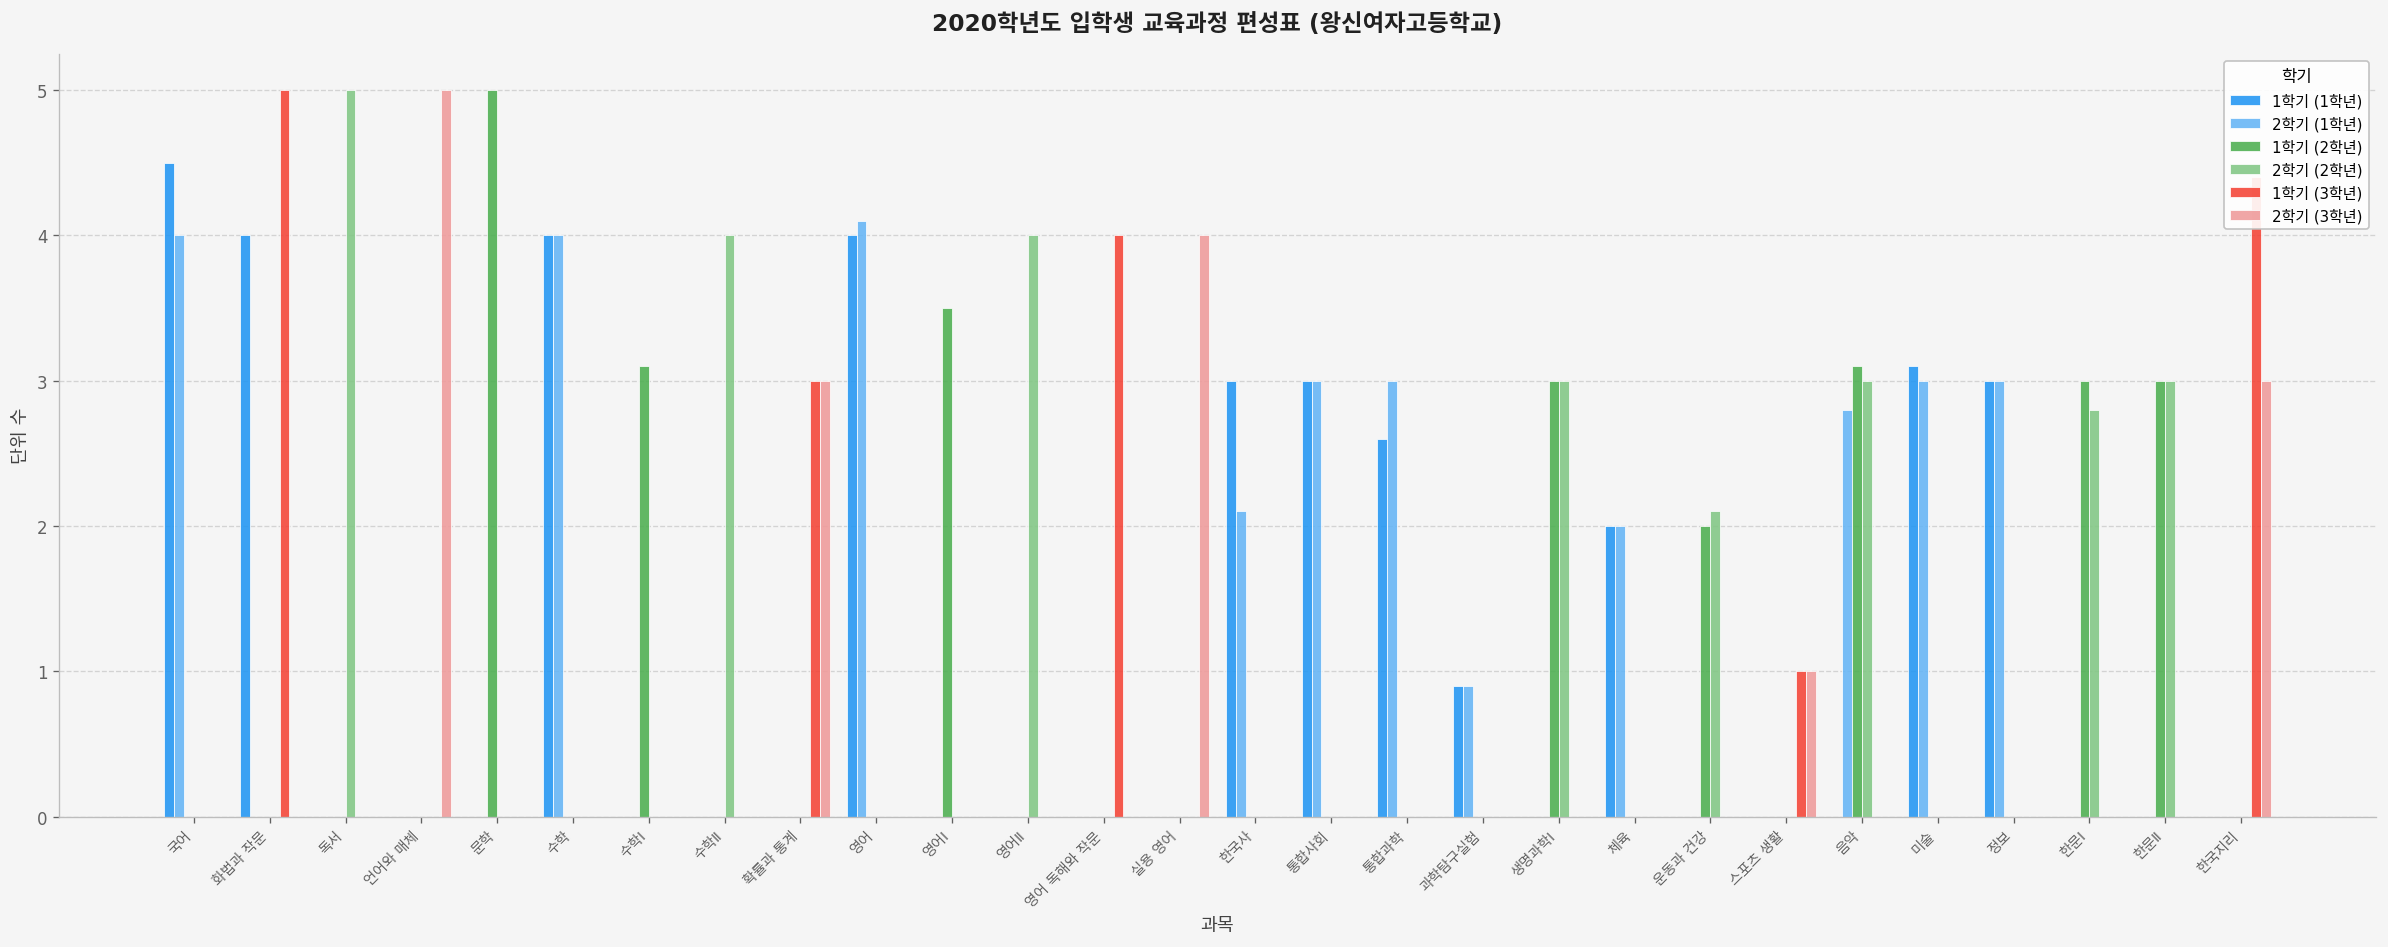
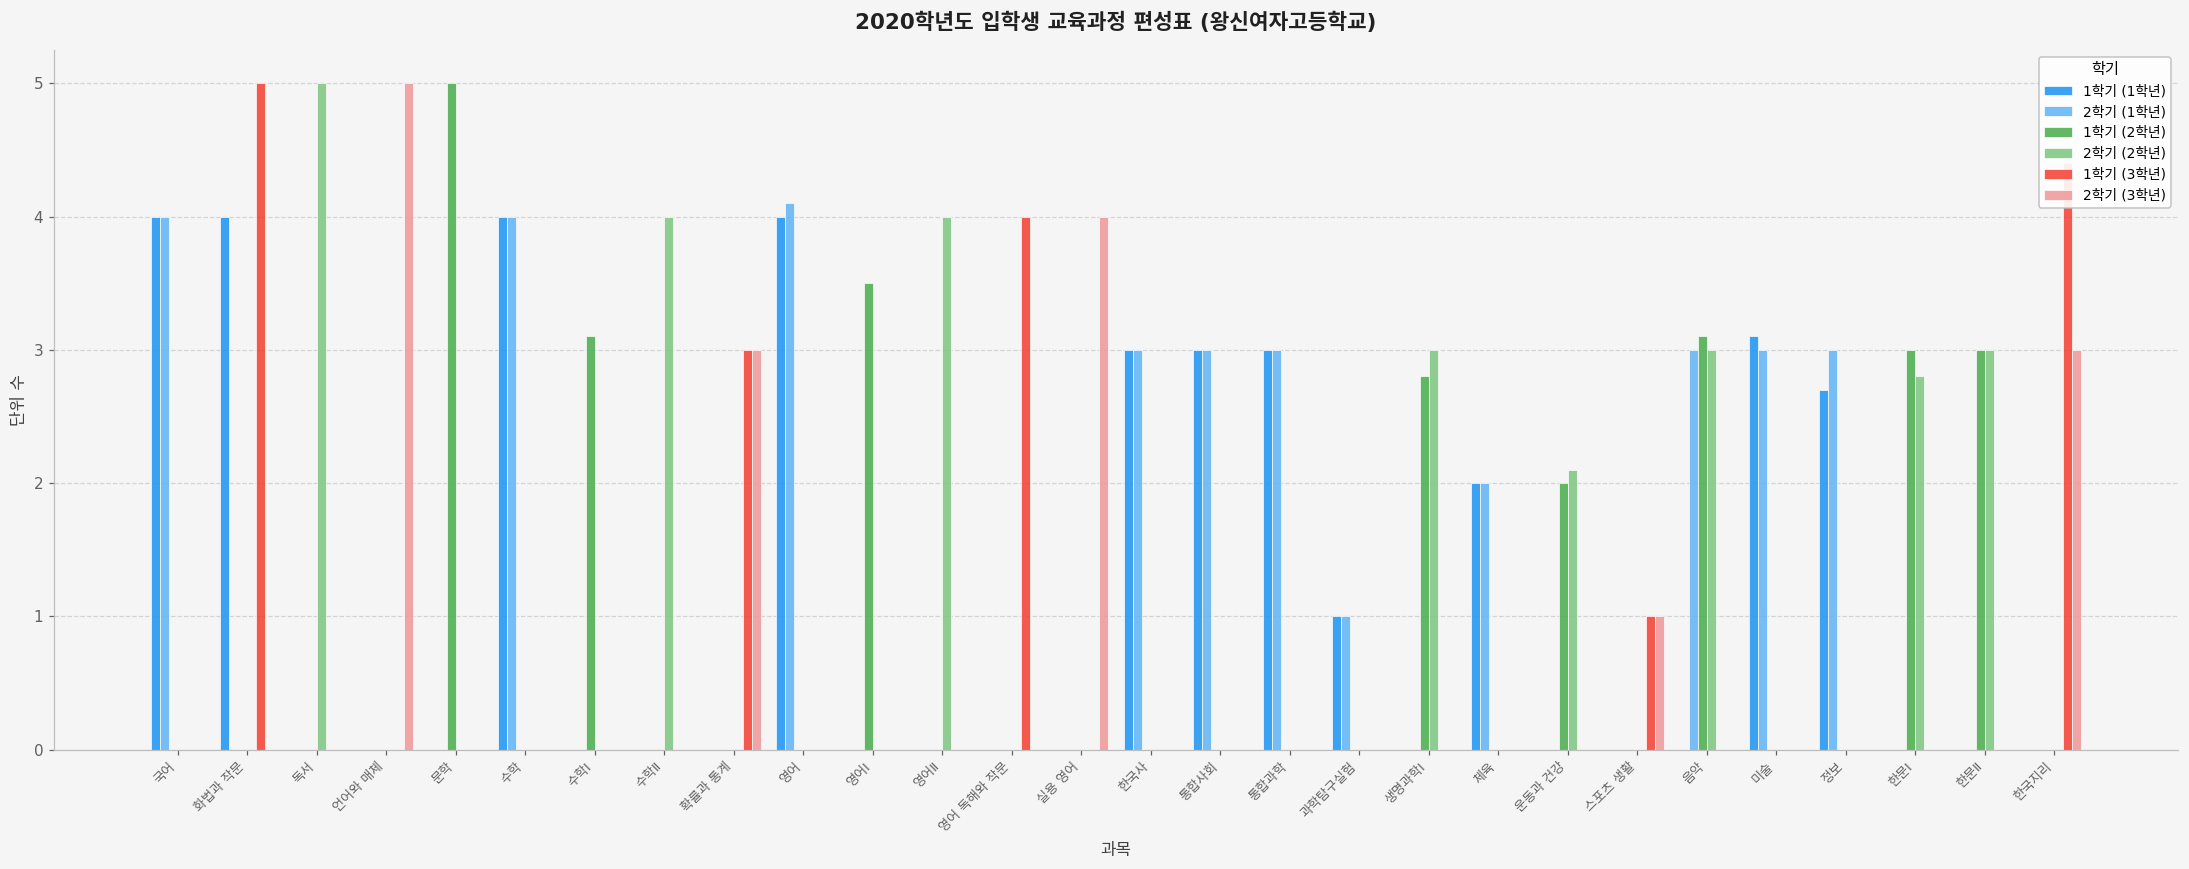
  {
    "1학기 (1학년)": {
-     "국어": 4.5,
+     "국어": 4.0,
      "화법과 작문": 4.0,
      "독서": 0.0,
      "언어와 매체": 0.0,
      "문학": 0.0,
      "수학": 4.0,
      "수학Ⅰ": 0.0,
      "수학Ⅱ": 0.0,
      "확률과 통계": 0.0,
      "영어": 4.0,
      "영어Ⅰ": 0.0,
      "영어Ⅱ": 0.0,
      "영어 독해와 작문": 0.0,
      "실용 영어": 0.0,
      "한국사": 3.0,
      "통합사회": 3.0,
-     "통합과학": 2.6,
-     "과학탐구실험": 0.9,
+     "통합과학": 3.0,
+     "과학탐구실험": 1.0,
      "생명과학Ⅰ": 0.0,
      "체육": 2.0,
      "운동과 건강": 0.0,
      "스포츠 생활": 0.0,
      "음악": 0.0,
      "미술": 3.1,
-     "정보": 3.0,
+     "정보": 2.7,
      "한문Ⅰ": 0.0,
      "한문Ⅱ": 0.0,
      "한국지리": 0.0
    },
    "2학기 (1학년)": {
      "국어": 4.0,
      "화법과 작문": 0.0,
      "독서": 0.0,
      "언어와 매체": 0.0,
      "문학": 0.0,
      "수학": 4.0,
      "수학Ⅰ": 0.0,
      "수학Ⅱ": 0.0,
      "확률과 통계": 0.0,
      "영어": 4.1,
      "영어Ⅰ": 0.0,
      "영어Ⅱ": 0.0,
      "영어 독해와 작문": 0.0,
      "실용 영어": 0.0,
-     "한국사": 2.1,
+     "한국사": 3.0,
      "통합사회": 3.0,
      "통합과학": 3.0,
-     "과학탐구실험": 0.9,
+     "과학탐구실험": 1.0,
      "생명과학Ⅰ": 0.0,
      "체육": 2.0,
      "운동과 건강": 0.0,
      "스포츠 생활": 0.0,
-     "음악": 2.8,
+     "음악": 3.0,
      "미술": 3.0,
      "정보": 3.0,
      "한문Ⅰ": 0.0,
      "한문Ⅱ": 0.0,
      "한국지리": 0.0
    },
    "1학기 (2학년)": {
      "국어": 0.0,
      "화법과 작문": 0.0,
      "독서": 0.0,
      "언어와 매체": 0.0,
      "문학": 5.0,
      "수학": 0.0,
      "수학Ⅰ": 3.1,
      "수학Ⅱ": 0.0,
      "확률과 통계": 0.0,
      "영어": 0.0,
      "영어Ⅰ": 3.5,
      "영어Ⅱ": 0.0,
      "영어 독해와 작문": 0.0,
      "실용 영어": 0.0,
      "한국사": 0.0,
      "통합사회": 0.0,
      "통합과학": 0.0,
      "과학탐구실험": 0.0,
-     "생명과학Ⅰ": 3.0,
+     "생명과학Ⅰ": 2.8,
      "체육": 0.0,
      "운동과 건강": 2.0,
      "스포츠 생활": 0.0,
      "음악": 3.1,
      "미술": 0.0,
      "정보": 0.0,
      "한문Ⅰ": 3.0,
      "한문Ⅱ": 3.0,
      "한국지리": 0.0
    },
    "2학기 (2학년)": {
      "국어": 0.0,
      "화법과 작문": 0.0,
      "독서": 5.0,
      "언어와 매체": 0.0,
      "문학": 0.0,
      "수학": 0.0,
      "수학Ⅰ": 0.0,
      "수학Ⅱ": 4.0,
      "확률과 통계": 0.0,
      "영어": 0.0,
      "영어Ⅰ": 0.0,
      "영어Ⅱ": 4.0,
      "영어 독해와 작문": 0.0,
      "실용 영어": 0.0,
      "한국사": 0.0,
      "통합사회": 0.0,
      "통합과학": 0.0,
      "과학탐구실험": 0.0,
      "생명과학Ⅰ": 3.0,
      "체육": 0.0,
      "운동과 건강": 2.1,
      "스포츠 생활": 0.0,
      "음악": 3.0,
      "미술": 0.0,
      "정보": 0.0,
      "한문Ⅰ": 2.8,
      "한문Ⅱ": 3.0,
      "한국지리": 0.0
    },
    "1학기 (3학년)": {
      "국어": 0.0,
      "화법과 작문": 5.0,
      "독서": 0.0,
      "언어와 매체": 0.0,
      "문학": 0.0,
      "수학": 0.0,
      "수학Ⅰ": 0.0,
      "수학Ⅱ": 0.0,
      "확률과 통계": 3.0,
      "영어": 0.0,
      "영어Ⅰ": 0.0,
      "영어Ⅱ": 0.0,
      "영어 독해와 작문": 4.0,
      "실용 영어": 0.0,
      "한국사": 0.0,
      "통합사회": 0.0,
      "통합과학": 0.0,
      "과학탐구실험": 0.0,
      "생명과학Ⅰ": 0.0,
      "체육": 0.0,
      "운동과 건강": 0.0,
      "스포츠 생활": 1.0,
      "음악": 0.0,
      "미술": 0.0,
      "정보": 0.0,
      "한문Ⅰ": 0.0,
      "한문Ⅱ": 0.0
    },
    "2학기 (3학년)": {
      "국어": 0.0,
      "화법과 작문": 0.0,
      "독서": 0.0,
      "언어와 매체": 5.0,
      "문학": 0.0,
      "수학": 0.0,
      "수학Ⅰ": 0.0,
      "수학Ⅱ": 0.0,
      "확률과 통계": 3.0,
      "영어": 0.0,
      "영어Ⅰ": 0.0,
      "영어Ⅱ": 0.0,
      "영어 독해와 작문": 0.0,
      "실용 영어": 4.0,
      "한국사": 0.0,
      "통합사회": 0.0,
      "통합과학": 0.0,
      "과학탐구실험": 0.0,
      "생명과학Ⅰ": 0.0,
      "체육": 0.0,
      "운동과 건강": 0.0,
      "스포츠 생활": 1.0,
      "음악": 0.0,
      "미술": 0.0,
      "정보": 0.0,
      "한문Ⅰ": 0.0,
      "한문Ⅱ": 0.0,
      "한국지리": 3.0
    }
  }
